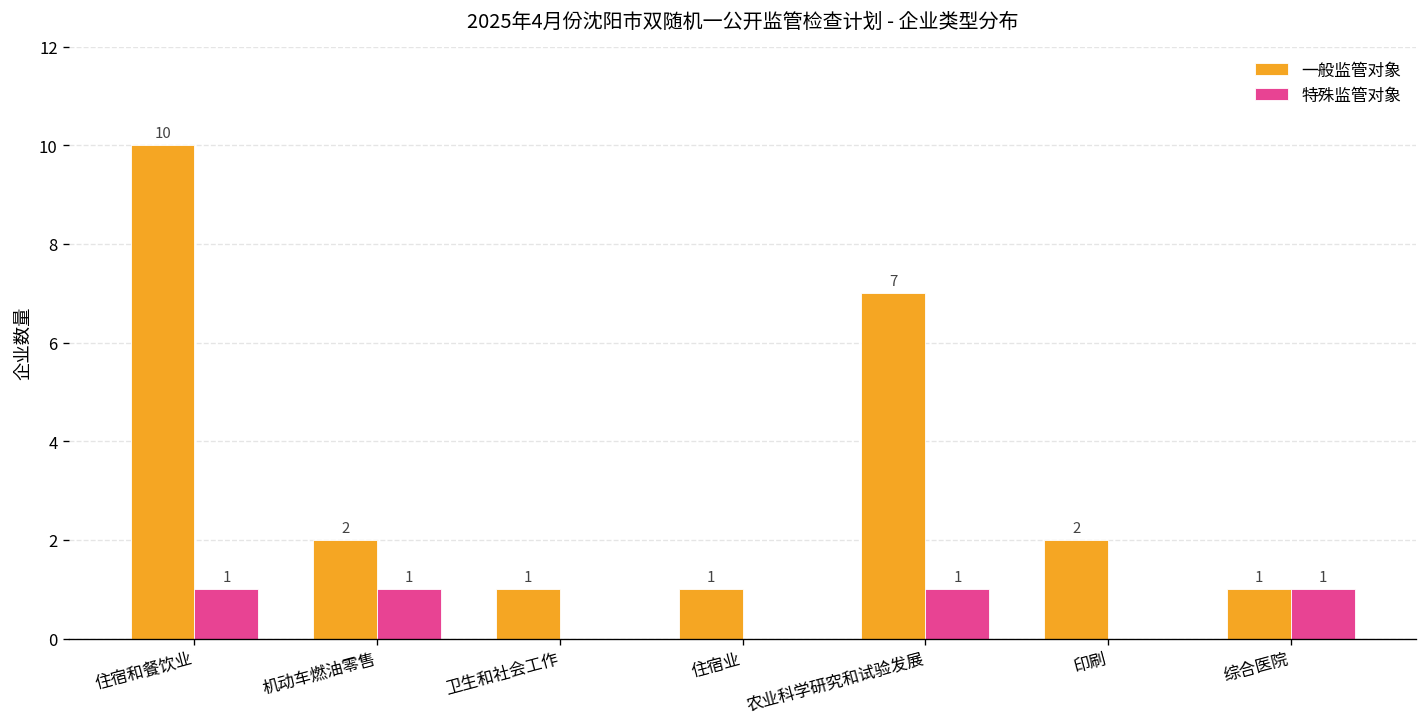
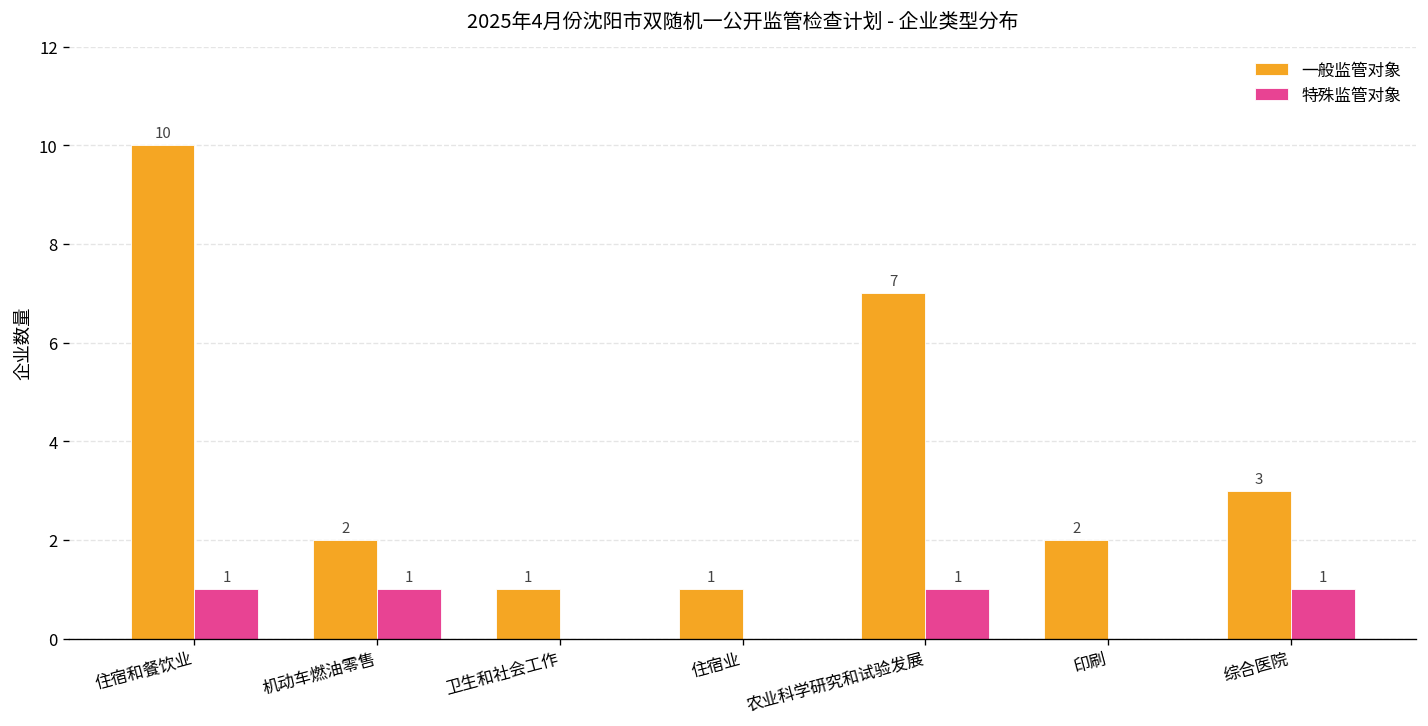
  {
    "一般监管对象": {
      "住宿和餐饮业": 10,
      "机动车燃油零售": 2,
      "卫生和社会工作": 1,
      "住宿业": 1,
      "农业科学研究和试验发展": 7,
      "印刷": 2,
-     "综合医院": 1
+     "综合医院": 3
    },
    "特殊监管对象": {
      "住宿和餐饮业": 1,
      "机动车燃油零售": 1,
      "农业科学研究和试验发展": 1,
      "综合医院": 1
    }
  }
